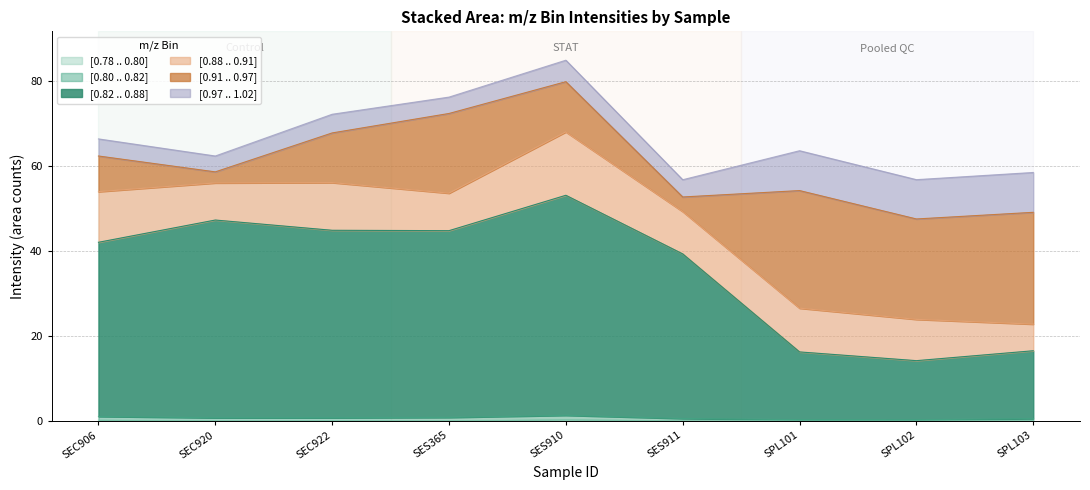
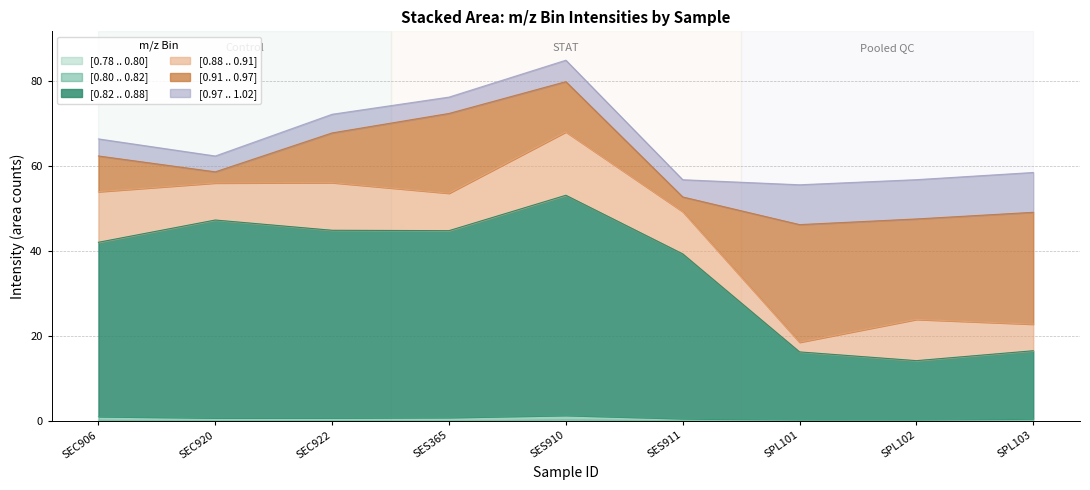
  {
    "[0.88 .. 0.91]": {
      "SEC906": 12,
      "SEC920": 9,
      "SEC922": 11,
      "SES365": 9,
      "SES910": 15,
      "SES911": 10,
-     "SPL101": 10,
+     "SPL101": 2,
      "SPL102": 10,
      "SPL103": 6
    },
    "[0.91 .. 0.97]": {
      "SEC906": 8,
      "SEC920": 3,
      "SEC922": 12,
      "SES365": 19,
      "SES910": 12,
      "SES911": 3,
      "SPL101": 28,
      "SPL102": 24,
      "SPL103": 26
    }
  }
